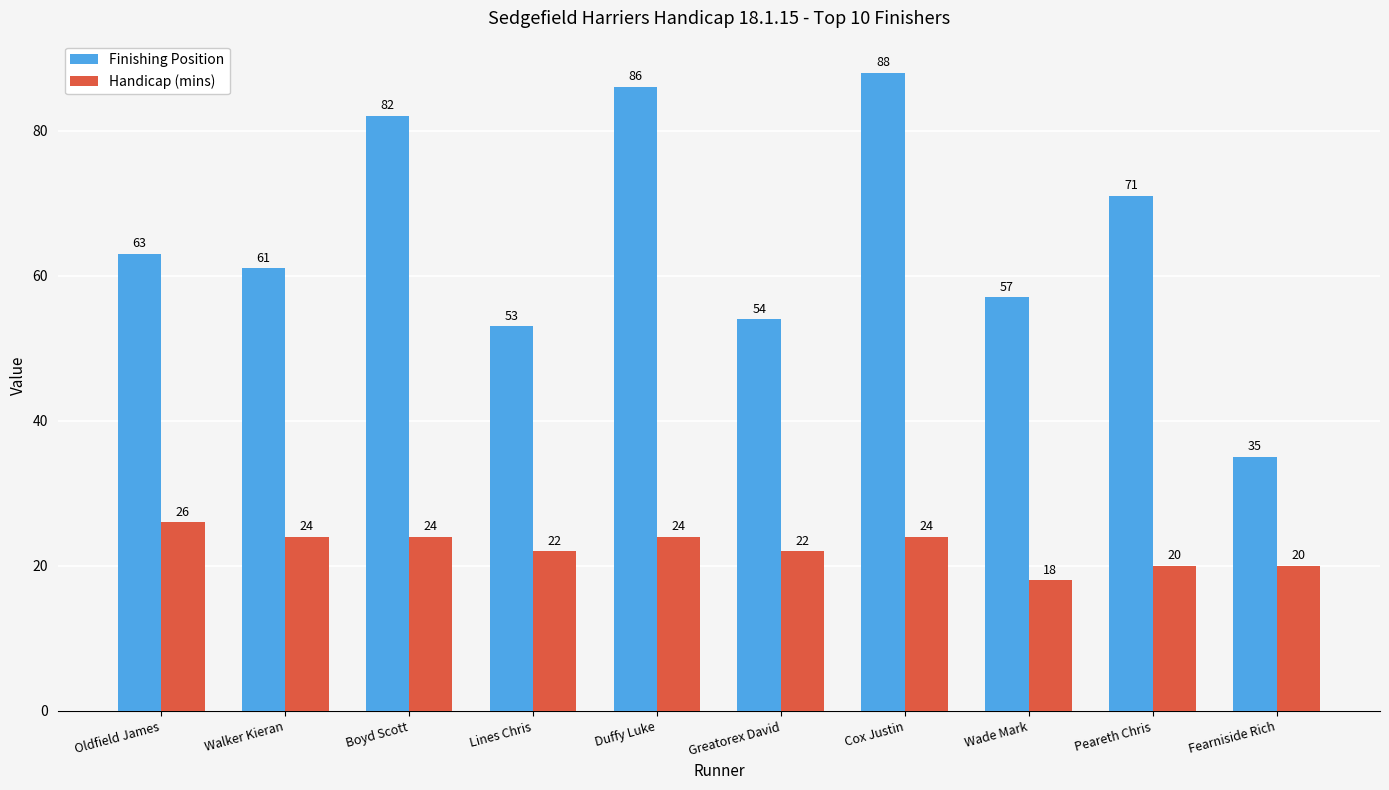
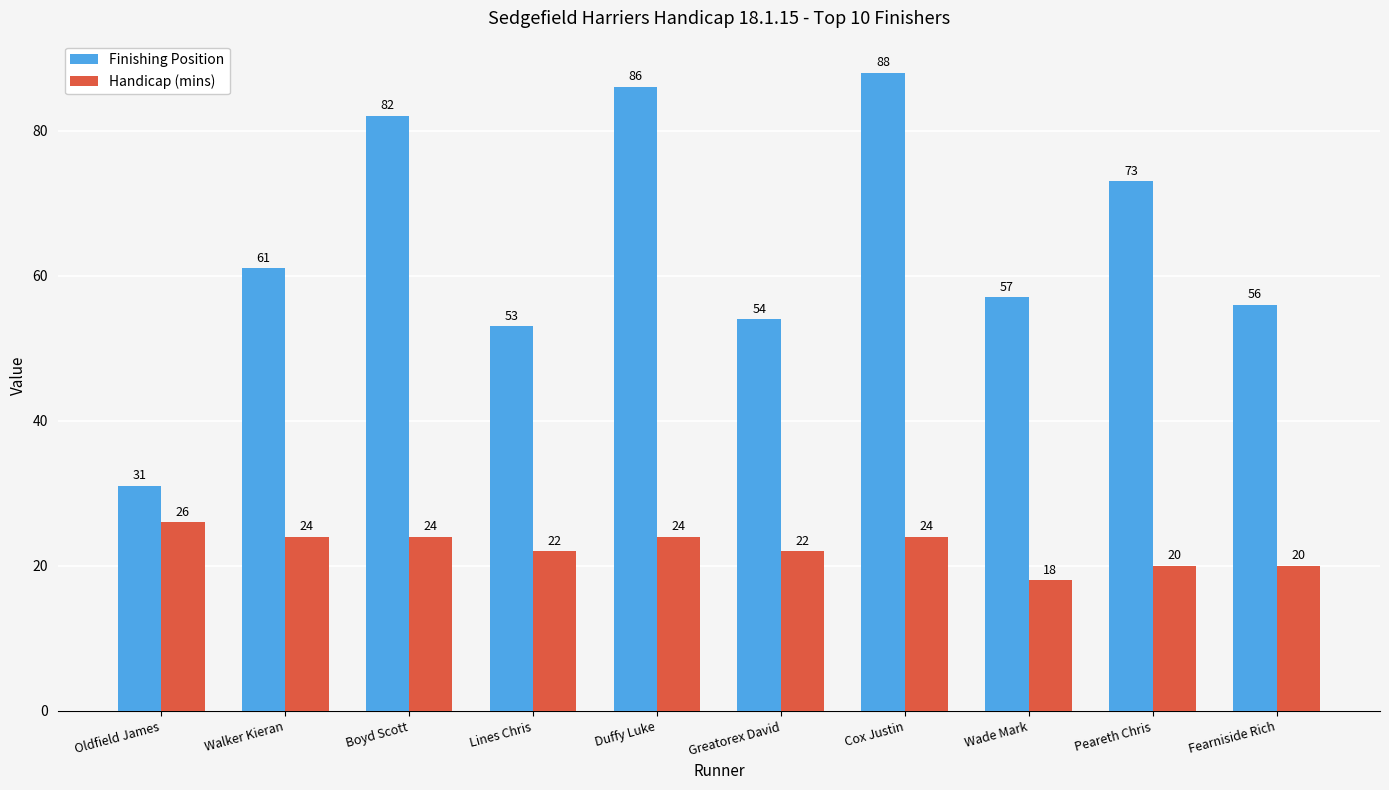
  {
    "Finishing Position": {
-     "Oldfield James": 63,
+     "Oldfield James": 31,
      "Walker Kieran": 61,
      "Boyd Scott": 82,
      "Lines Chris": 53,
      "Duffy Luke": 86,
      "Greatorex David": 54,
      "Cox Justin": 88,
      "Wade Mark": 57,
-     "Peareth Chris": 71,
-     "Fearniside Rich": 35
+     "Peareth Chris": 73,
+     "Fearniside Rich": 56
    },
    "Handicap (mins)": {
      "Oldfield James": 26,
      "Walker Kieran": 24,
      "Boyd Scott": 24,
      "Lines Chris": 22,
      "Duffy Luke": 24,
      "Greatorex David": 22,
      "Cox Justin": 24,
      "Wade Mark": 18,
      "Peareth Chris": 20,
      "Fearniside Rich": 20
    }
  }
